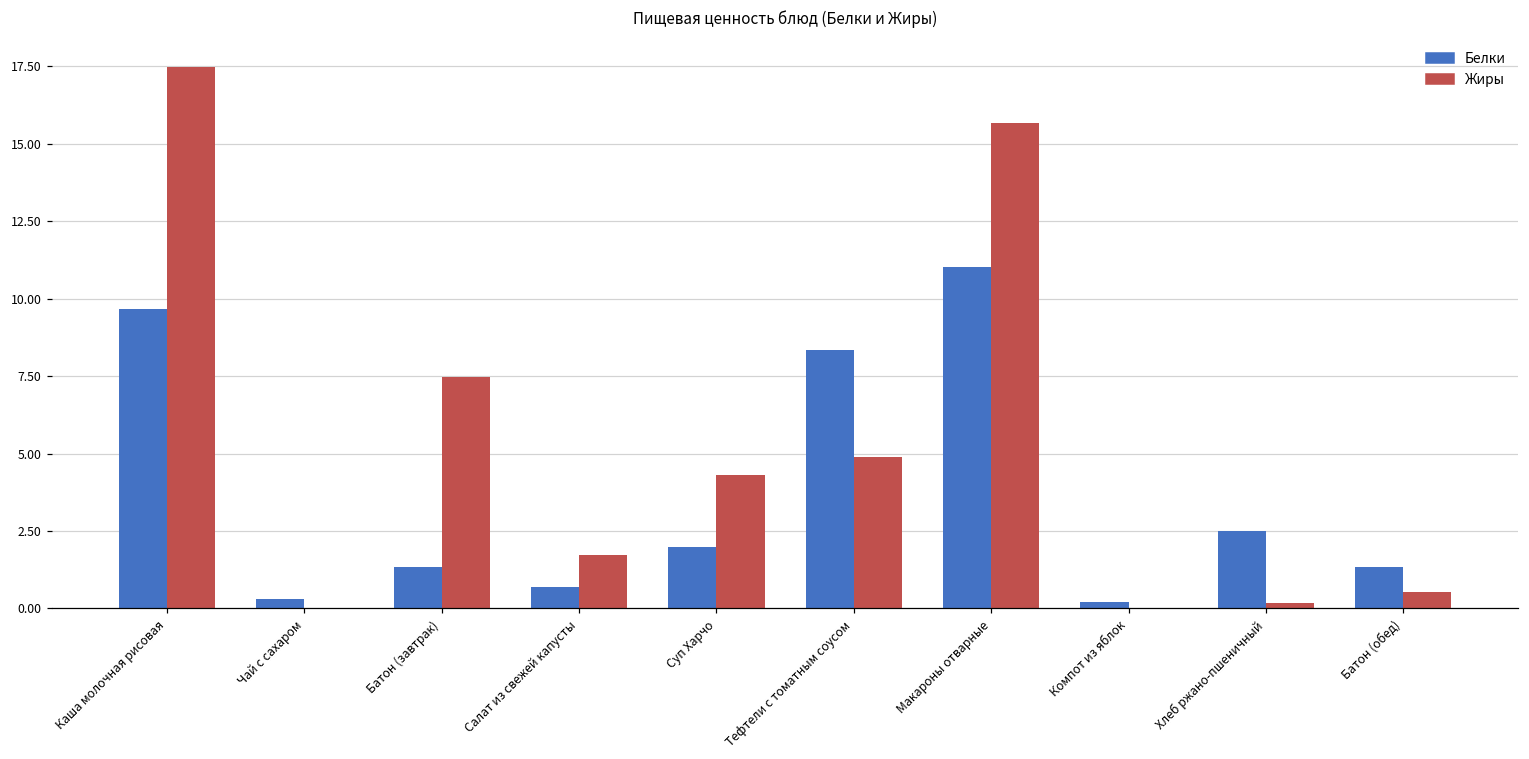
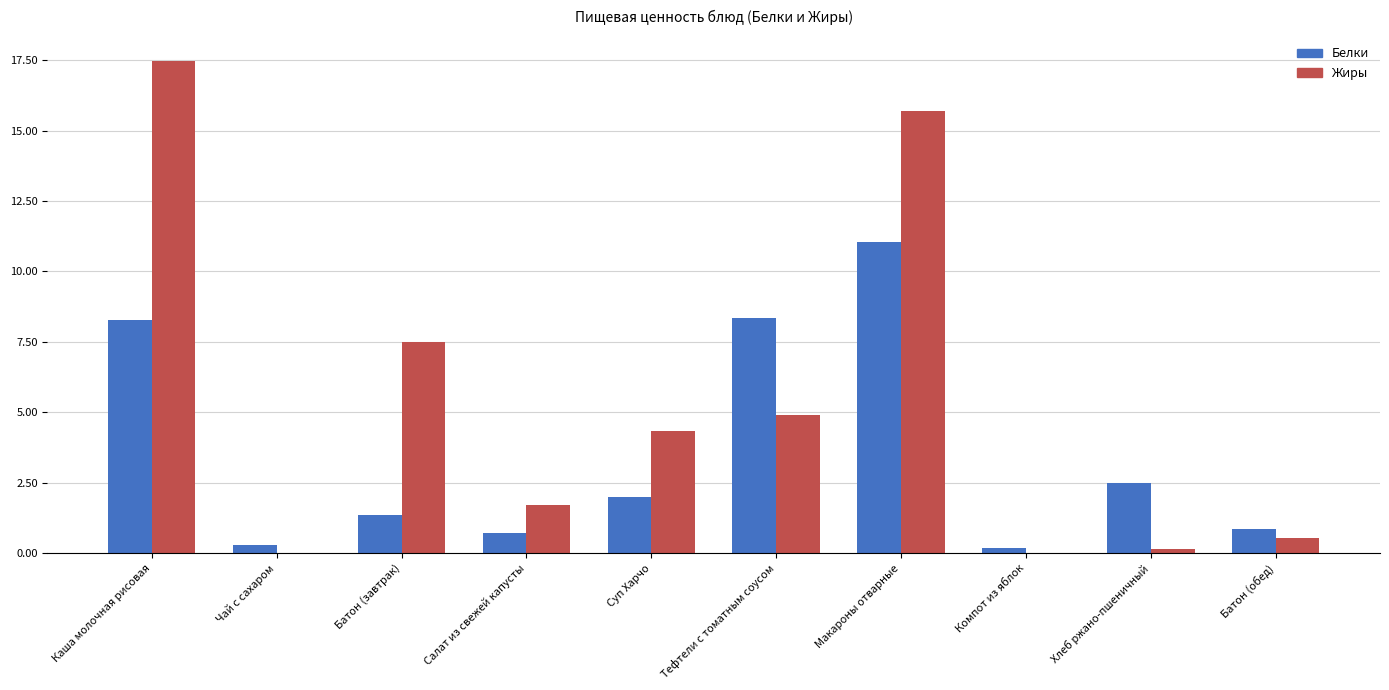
  {
    "Белки": {
-     "Каша молочная рисовая": 9.7,
+     "Каша молочная рисовая": 8.3,
      "Чай с сахаром": 0.3,
      "Батон (завтрак)": 1.4,
      "Салат из свежей капусты": 0.7,
      "Суп Харчо": 2.0,
      "Тефтели с томатным соусом": 8.3,
      "Макароны отварные": 11.0,
      "Компот из яблок": 0.2,
      "Хлеб ржано-пшеничный": 2.5,
-     "Батон (обед)": 1.4
+     "Батон (обед)": 0.9
    },
    "Жиры": {
      "Каша молочная рисовая": 17.5,
      "Чай с сахаром": 0.0,
      "Батон (завтрак)": 7.5,
      "Салат из свежей капусты": 1.7,
      "Суп Харчо": 4.3,
      "Тефтели с томатным соусом": 4.9,
      "Макароны отварные": 15.7,
      "Компот из яблок": 0.0,
      "Хлеб ржано-пшеничный": 0.2,
      "Батон (обед)": 0.5
    }
  }
